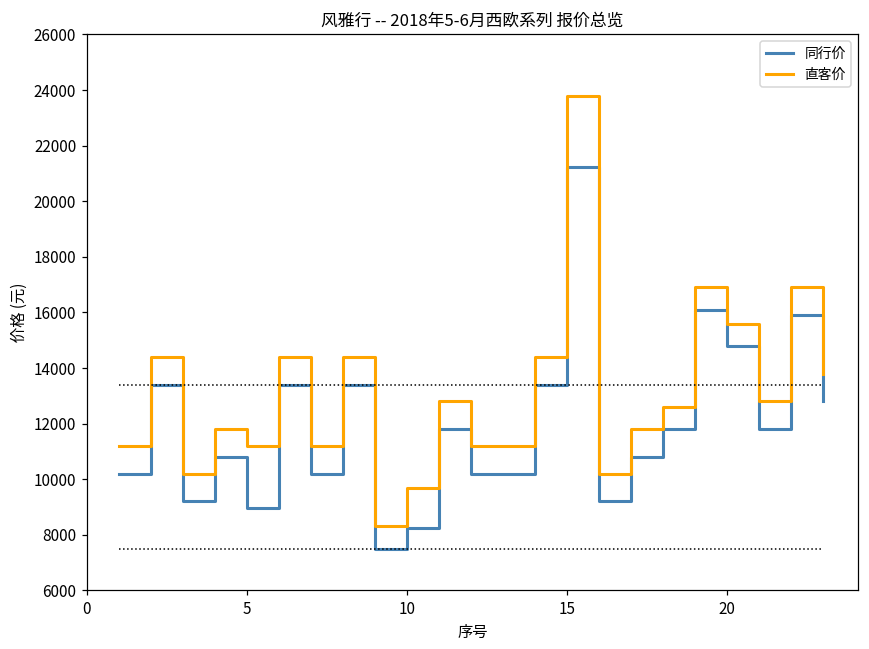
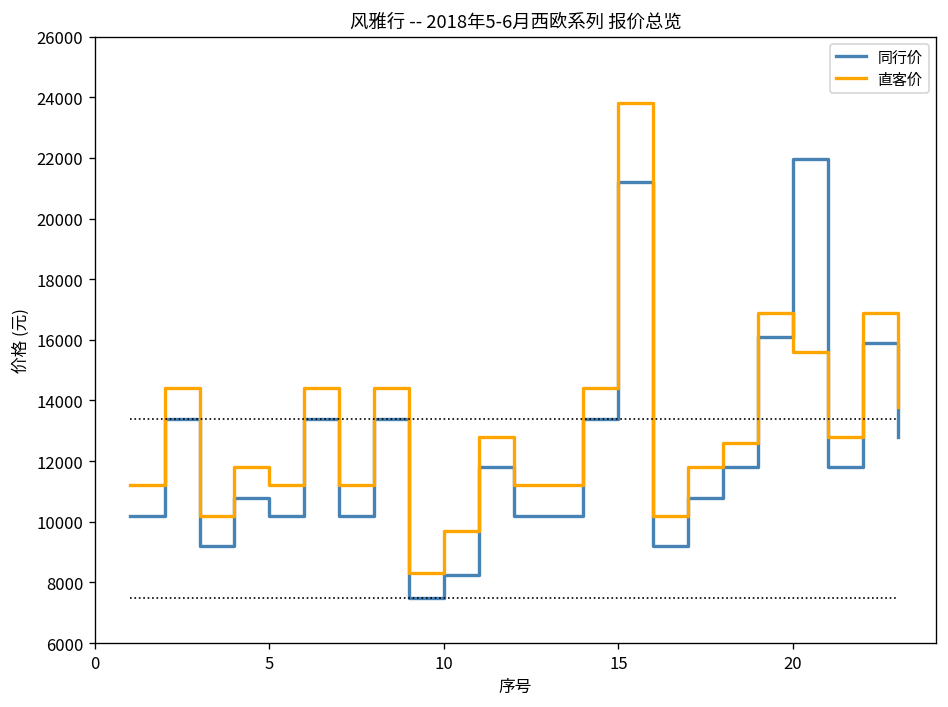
  {
    "同行价": {
-     "5": 9000,
+     "5": 10200,
      "10": 8300,
      "15": 21200,
-     "20": 14800
+     "20": 22000
    },
    "直客价": {
      "5": 11200,
      "10": 9700,
      "15": 23800,
      "20": 15600
    }
  }
